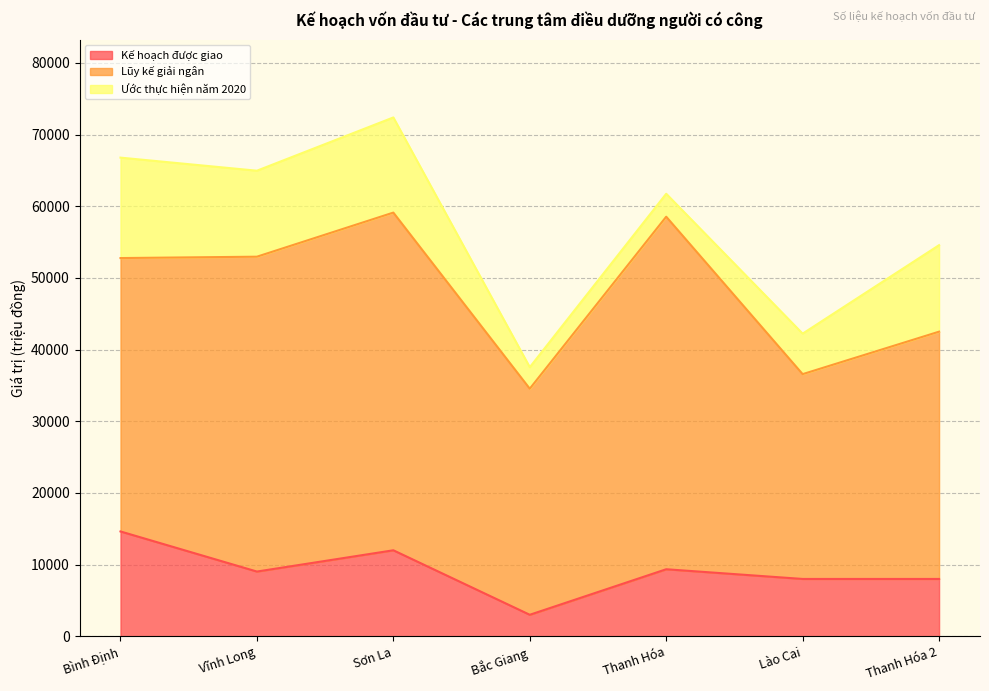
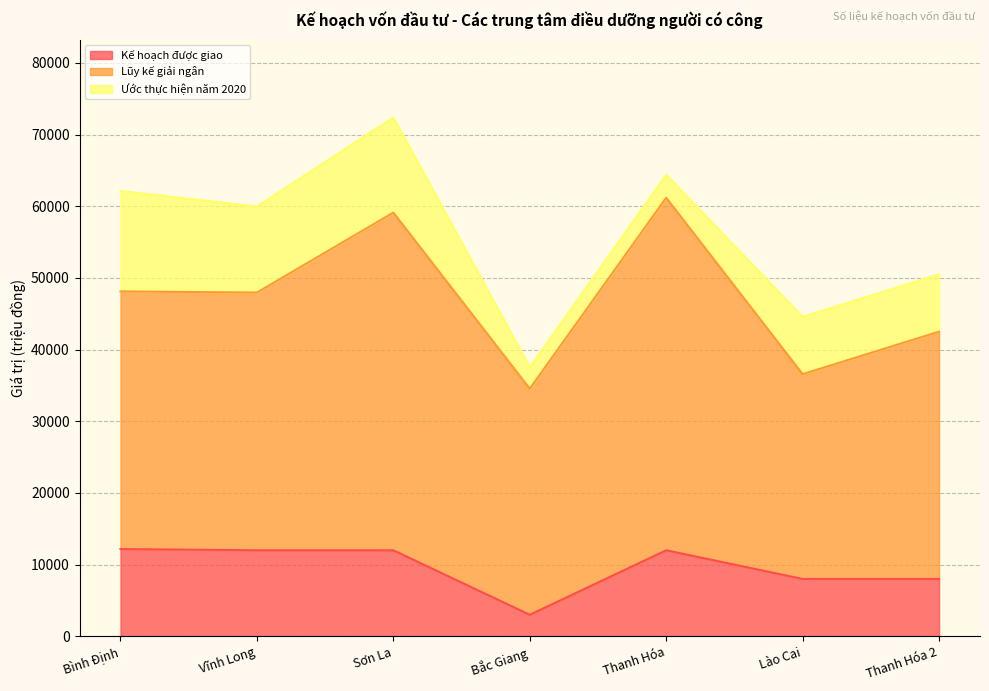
  {
    "Kế hoạch được giao": {
-     "Bình Định": 15000,
-     "Vĩnh Long": 9000,
+     "Bình Định": 12000,
+     "Vĩnh Long": 12000,
      "Sơn La": 12000,
      "Bắc Giang": 3000,
-     "Thanh Hóa": 9000,
+     "Thanh Hóa": 12000,
      "Lào Cai": 8000,
      "Thanh Hóa 2": 8000
    },
    "Lũy kế giải ngân": {
-     "Bình Định": 38000,
-     "Vĩnh Long": 44000,
+     "Bình Định": 36000,
+     "Vĩnh Long": 36000,
      "Sơn La": 47000,
      "Bắc Giang": 32000,
      "Thanh Hóa": 49000,
      "Lào Cai": 29000,
      "Thanh Hóa 2": 35000
    },
    "Ước thực hiện năm 2020": {
      "Bình Định": 14000,
      "Vĩnh Long": 12000,
      "Sơn La": 13000,
      "Bắc Giang": 3000,
      "Thanh Hóa": 3000,
-     "Lào Cai": 6000,
-     "Thanh Hóa 2": 12000
+     "Lào Cai": 8000,
+     "Thanh Hóa 2": 8000
    }
  }
